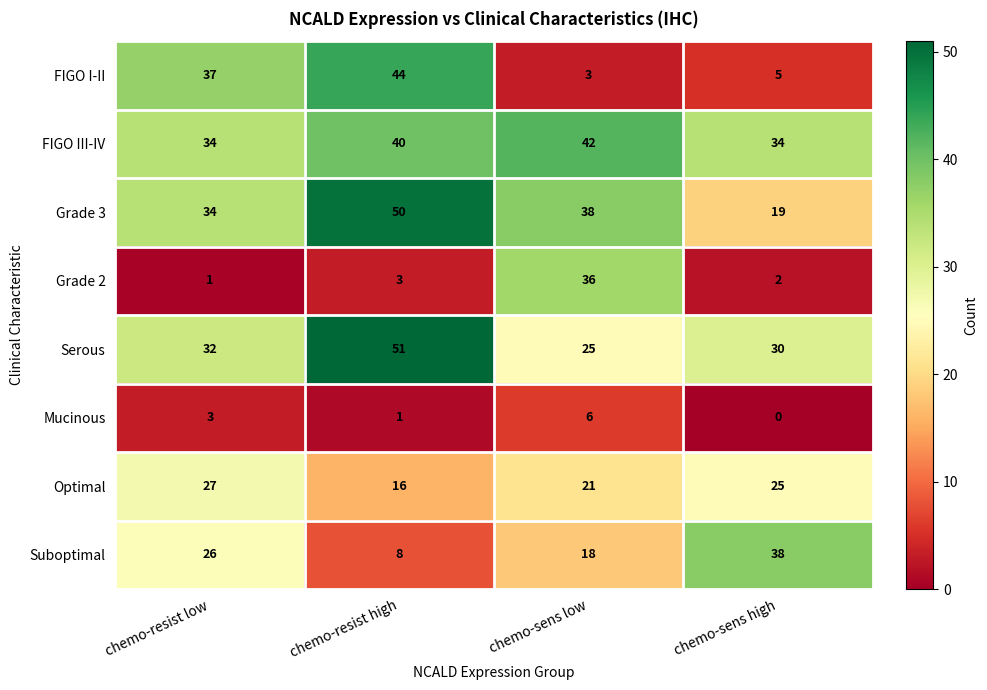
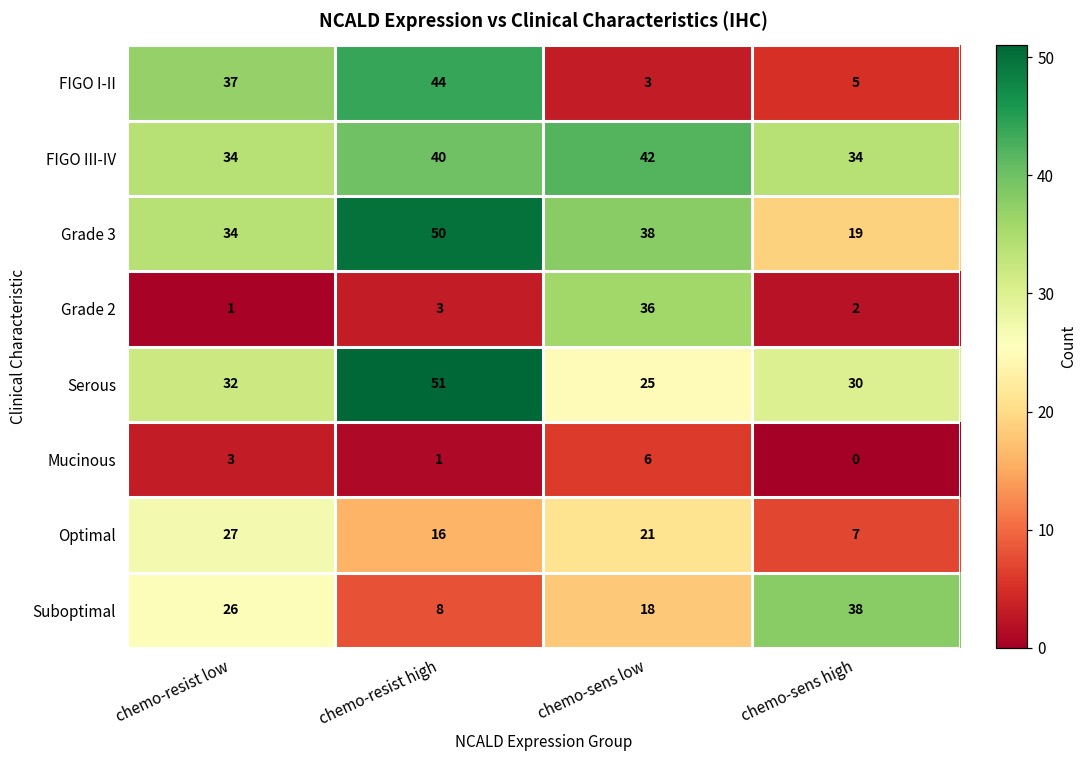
  {
    "FIGO I-II": {
      "chemo-resist low": 37,
      "chemo-resist high": 44,
      "chemo-sens low": 3,
      "chemo-sens high": 5
    },
    "FIGO III-IV": {
      "chemo-resist low": 34,
      "chemo-resist high": 40,
      "chemo-sens low": 42,
      "chemo-sens high": 34
    },
    "Grade 3": {
      "chemo-resist low": 34,
      "chemo-resist high": 50,
      "chemo-sens low": 38,
      "chemo-sens high": 19
    },
    "Grade 2": {
      "chemo-resist low": 1,
      "chemo-resist high": 3,
      "chemo-sens low": 36,
      "chemo-sens high": 2
    },
    "Serous": {
      "chemo-resist low": 32,
      "chemo-resist high": 51,
      "chemo-sens low": 25,
      "chemo-sens high": 30
    },
    "Mucinous": {
      "chemo-resist low": 3,
      "chemo-resist high": 1,
      "chemo-sens low": 6,
      "chemo-sens high": 0
    },
    "Optimal": {
      "chemo-resist low": 27,
      "chemo-resist high": 16,
      "chemo-sens low": 21,
-     "chemo-sens high": 25
+     "chemo-sens high": 7
    },
    "Suboptimal": {
      "chemo-resist low": 26,
      "chemo-resist high": 8,
      "chemo-sens low": 18,
      "chemo-sens high": 38
    }
  }
